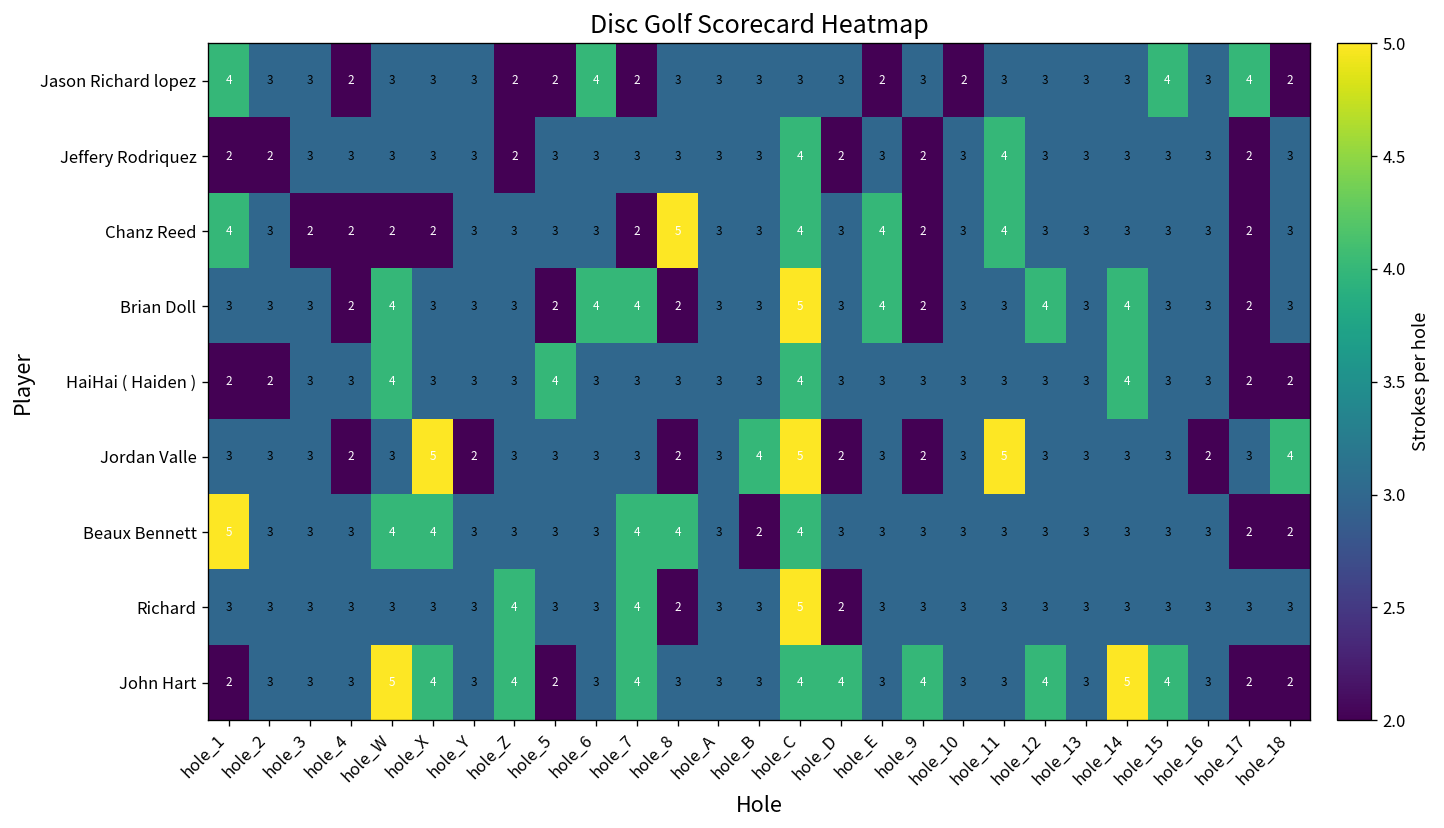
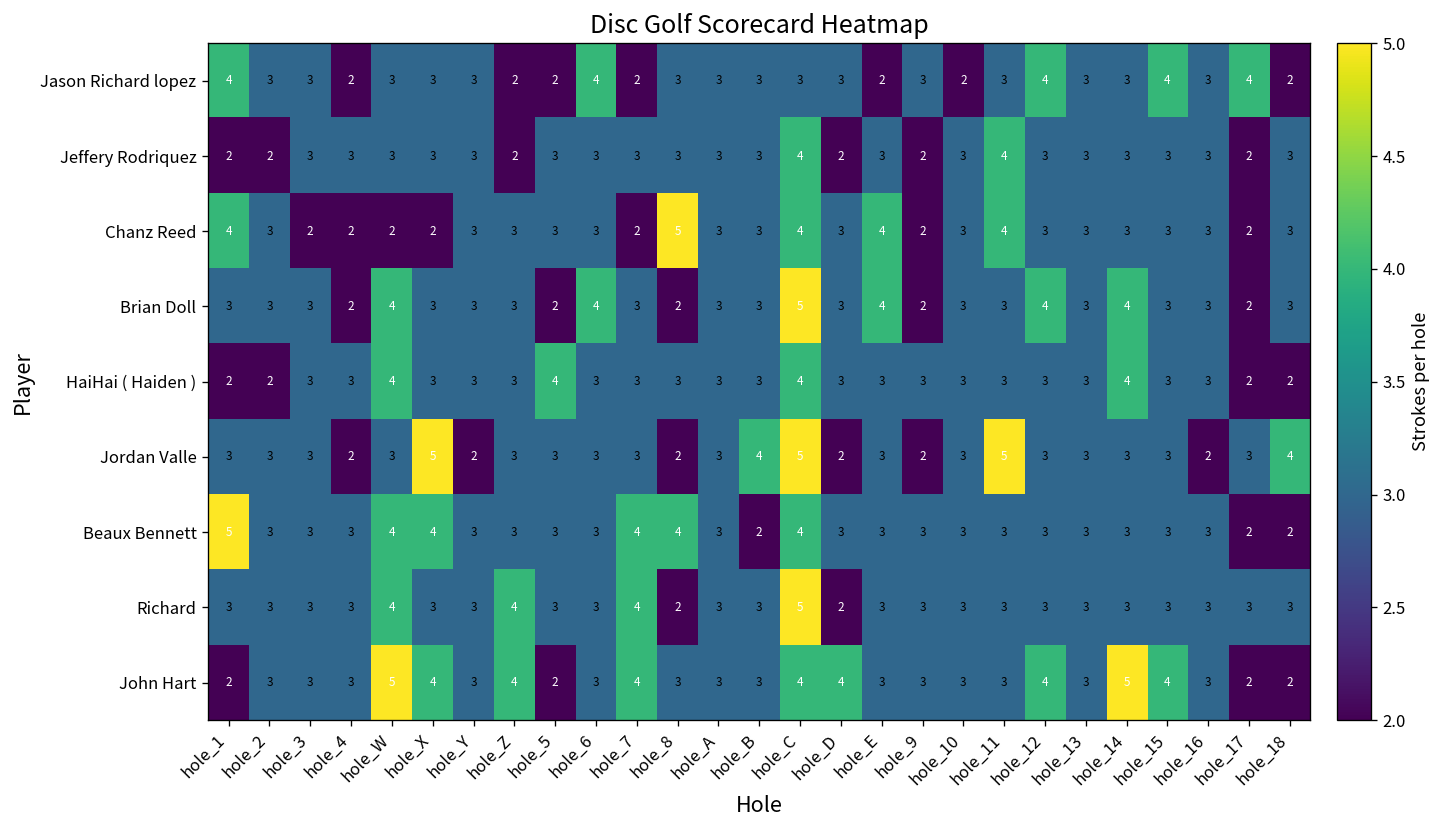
  {
    "Jason Richard lopez": {
      "hole_1": 4,
      "hole_2": 3,
      "hole_3": 3,
      "hole_4": 2,
      "hole_W": 3,
      "hole_X": 3,
      "hole_Y": 3,
      "hole_Z": 2,
      "hole_5": 2,
      "hole_6": 4,
      "hole_7": 2,
      "hole_8": 3,
      "hole_A": 3,
      "hole_B": 3,
      "hole_C": 3,
      "hole_D": 3,
      "hole_E": 2,
      "hole_9": 3,
      "hole_10": 2,
      "hole_11": 3,
-     "hole_12": 3,
+     "hole_12": 4,
      "hole_13": 3,
      "hole_14": 3,
      "hole_15": 4,
      "hole_16": 3,
      "hole_17": 4,
      "hole_18": 2
    },
    "Brian Doll": {
      "hole_1": 3,
      "hole_2": 3,
      "hole_3": 3,
      "hole_4": 2,
      "hole_W": 4,
      "hole_X": 3,
      "hole_Y": 3,
      "hole_Z": 3,
      "hole_5": 2,
      "hole_6": 4,
-     "hole_7": 4,
+     "hole_7": 3,
      "hole_8": 2,
      "hole_A": 3,
      "hole_B": 3,
      "hole_C": 5,
      "hole_D": 3,
      "hole_E": 4,
      "hole_9": 2,
      "hole_10": 3,
      "hole_11": 3,
      "hole_12": 4,
      "hole_13": 3,
      "hole_14": 4,
      "hole_15": 3,
      "hole_16": 3,
      "hole_17": 2,
      "hole_18": 3
    },
    "Richard": {
      "hole_1": 3,
      "hole_2": 3,
      "hole_3": 3,
      "hole_4": 3,
-     "hole_W": 3,
+     "hole_W": 4,
      "hole_X": 3,
      "hole_Y": 3,
      "hole_Z": 4,
      "hole_5": 3,
      "hole_6": 3,
      "hole_7": 4,
      "hole_8": 2,
      "hole_A": 3,
      "hole_B": 3,
      "hole_C": 5,
      "hole_D": 2,
      "hole_E": 3,
      "hole_9": 3,
      "hole_10": 3,
      "hole_11": 3,
      "hole_12": 3,
      "hole_13": 3,
      "hole_14": 3,
      "hole_15": 3,
      "hole_16": 3,
      "hole_17": 3,
      "hole_18": 3
    },
    "John Hart": {
      "hole_1": 2,
      "hole_2": 3,
      "hole_3": 3,
      "hole_4": 3,
      "hole_W": 5,
      "hole_X": 4,
      "hole_Y": 3,
      "hole_Z": 4,
      "hole_5": 2,
      "hole_6": 3,
      "hole_7": 4,
      "hole_8": 3,
      "hole_A": 3,
      "hole_B": 3,
      "hole_C": 4,
      "hole_D": 4,
      "hole_E": 3,
-     "hole_9": 4,
+     "hole_9": 3,
      "hole_10": 3,
      "hole_11": 3,
      "hole_12": 4,
      "hole_13": 3,
      "hole_14": 5,
      "hole_15": 4,
      "hole_16": 3,
      "hole_17": 2,
      "hole_18": 2
    }
  }
